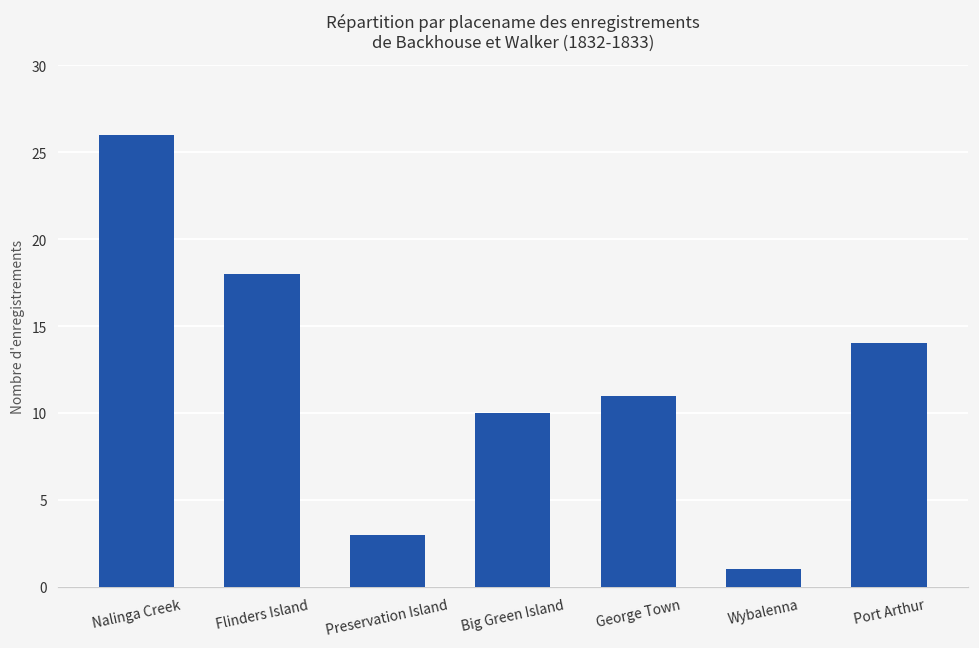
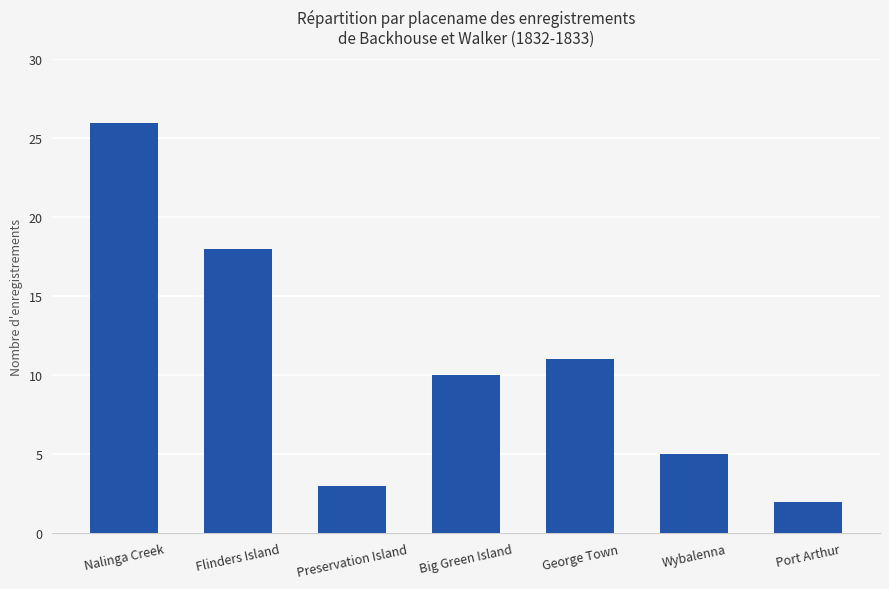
  {
    "Nalinga Creek": 26,
    "Flinders Island": 18,
    "Preservation Island": 3,
    "Big Green Island": 10,
    "George Town": 11,
-   "Wybalenna": 1,
-   "Port Arthur": 14
+   "Wybalenna": 5,
+   "Port Arthur": 2
  }
